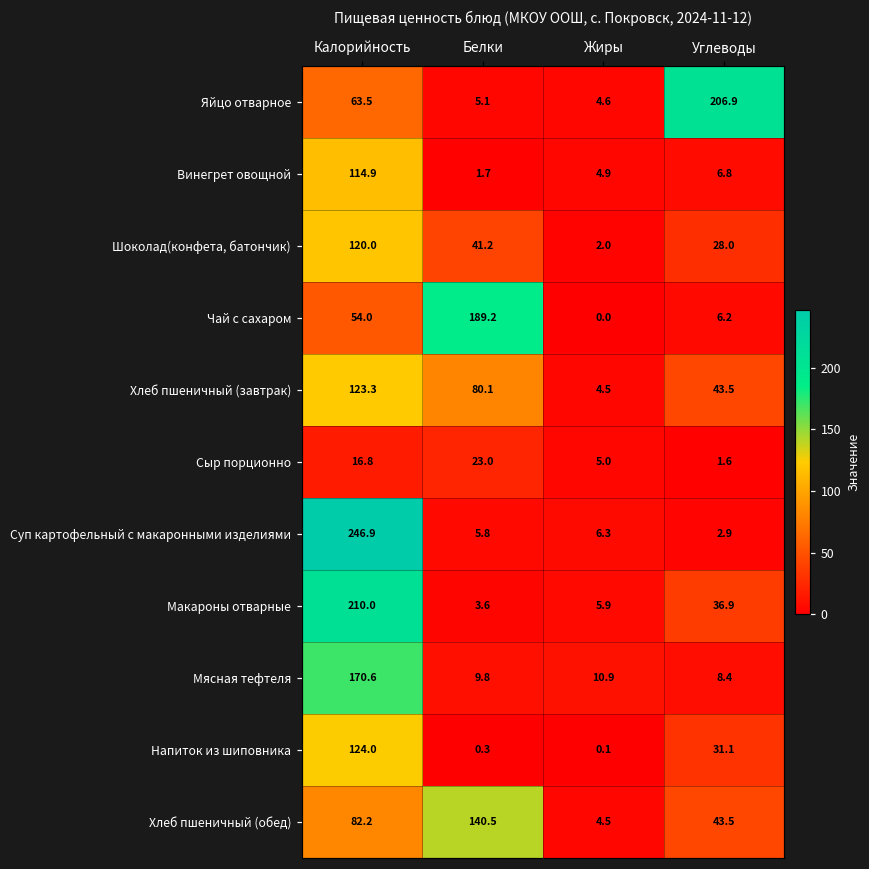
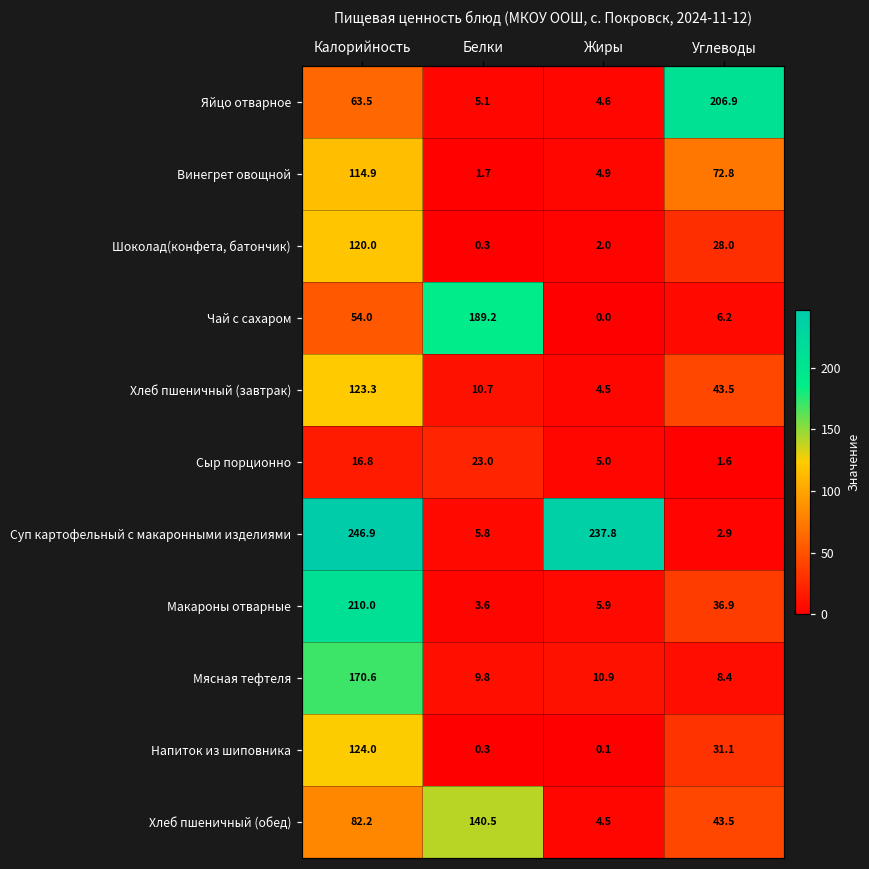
  {
    "Яйцо отварное": {
      "Калорийность": 63.5,
      "Белки": 5.1,
      "Жиры": 4.6,
      "Углеводы": 206.9
    },
    "Винегрет овощной": {
      "Калорийность": 114.9,
      "Белки": 1.7,
      "Жиры": 4.9,
-     "Углеводы": 6.8
+     "Углеводы": 72.8
    },
    "Шоколад(конфета, батончик)": {
      "Калорийность": 120.0,
-     "Белки": 41.2,
+     "Белки": 0.3,
      "Жиры": 2.0,
      "Углеводы": 28.0
    },
    "Чай с сахаром": {
      "Калорийность": 54.0,
      "Белки": 189.2,
      "Жиры": 0.0,
      "Углеводы": 6.2
    },
    "Хлеб пшеничный (завтрак)": {
      "Калорийность": 123.3,
-     "Белки": 80.1,
+     "Белки": 10.7,
      "Жиры": 4.5,
      "Углеводы": 43.5
    },
    "Сыр порционно": {
      "Калорийность": 16.8,
      "Белки": 23.0,
      "Жиры": 5.0,
      "Углеводы": 1.6
    },
    "Суп картофельный с макаронными изделиями": {
      "Калорийность": 246.9,
      "Белки": 5.8,
-     "Жиры": 6.3,
+     "Жиры": 237.8,
      "Углеводы": 2.9
    },
    "Макароны отварные": {
      "Калорийность": 210.0,
      "Белки": 3.6,
      "Жиры": 5.9,
      "Углеводы": 36.9
    },
    "Мясная тефтеля": {
      "Калорийность": 170.6,
      "Белки": 9.8,
      "Жиры": 10.9,
      "Углеводы": 8.4
    },
    "Напиток из шиповника": {
      "Калорийность": 124.0,
      "Белки": 0.3,
      "Жиры": 0.1,
      "Углеводы": 31.1
    },
    "Хлеб пшеничный (обед)": {
      "Калорийность": 82.2,
      "Белки": 140.5,
      "Жиры": 4.5,
      "Углеводы": 43.5
    }
  }
